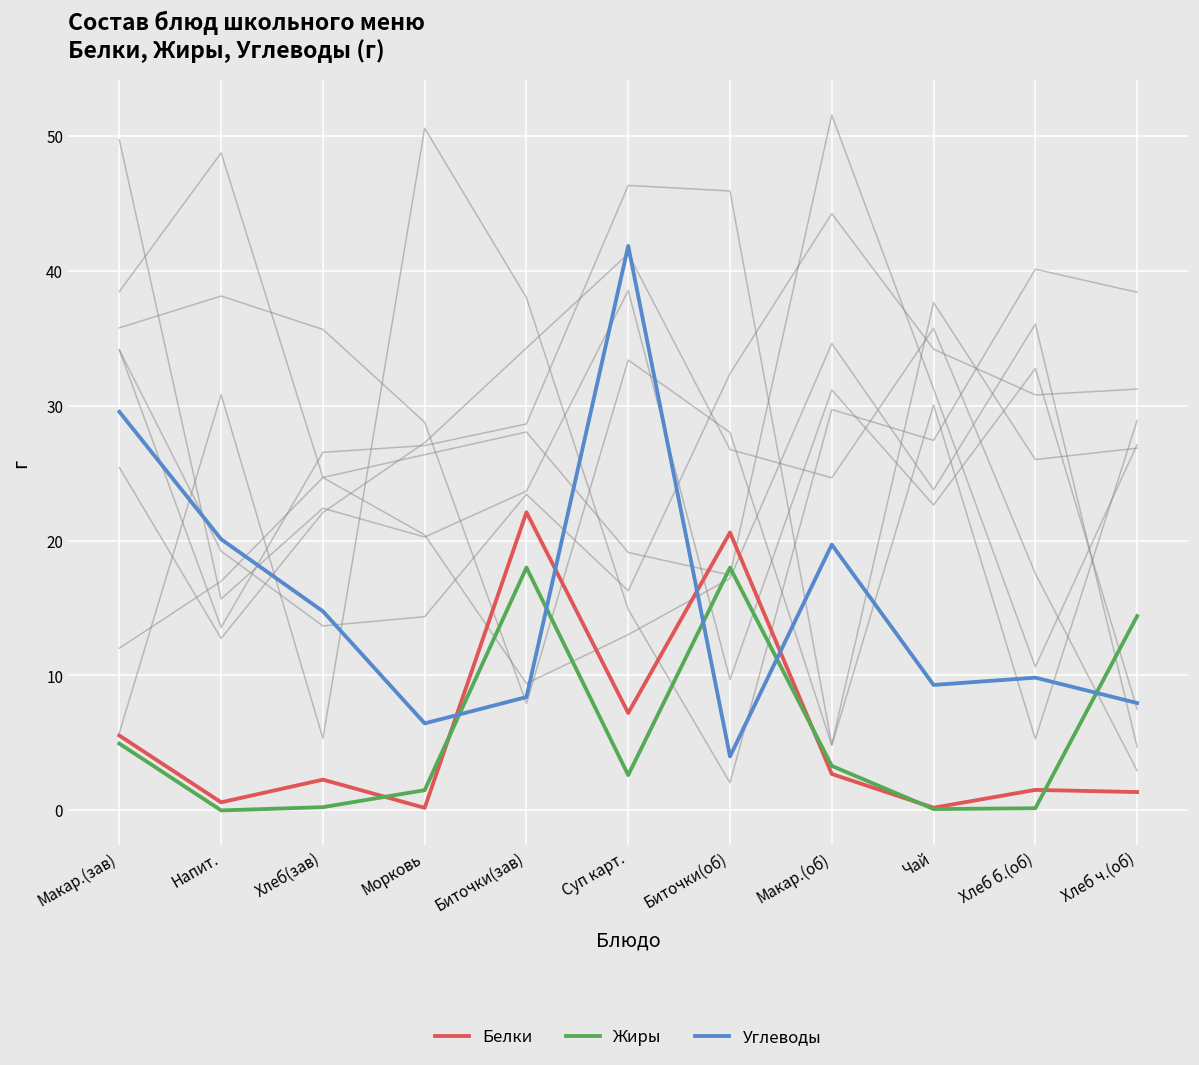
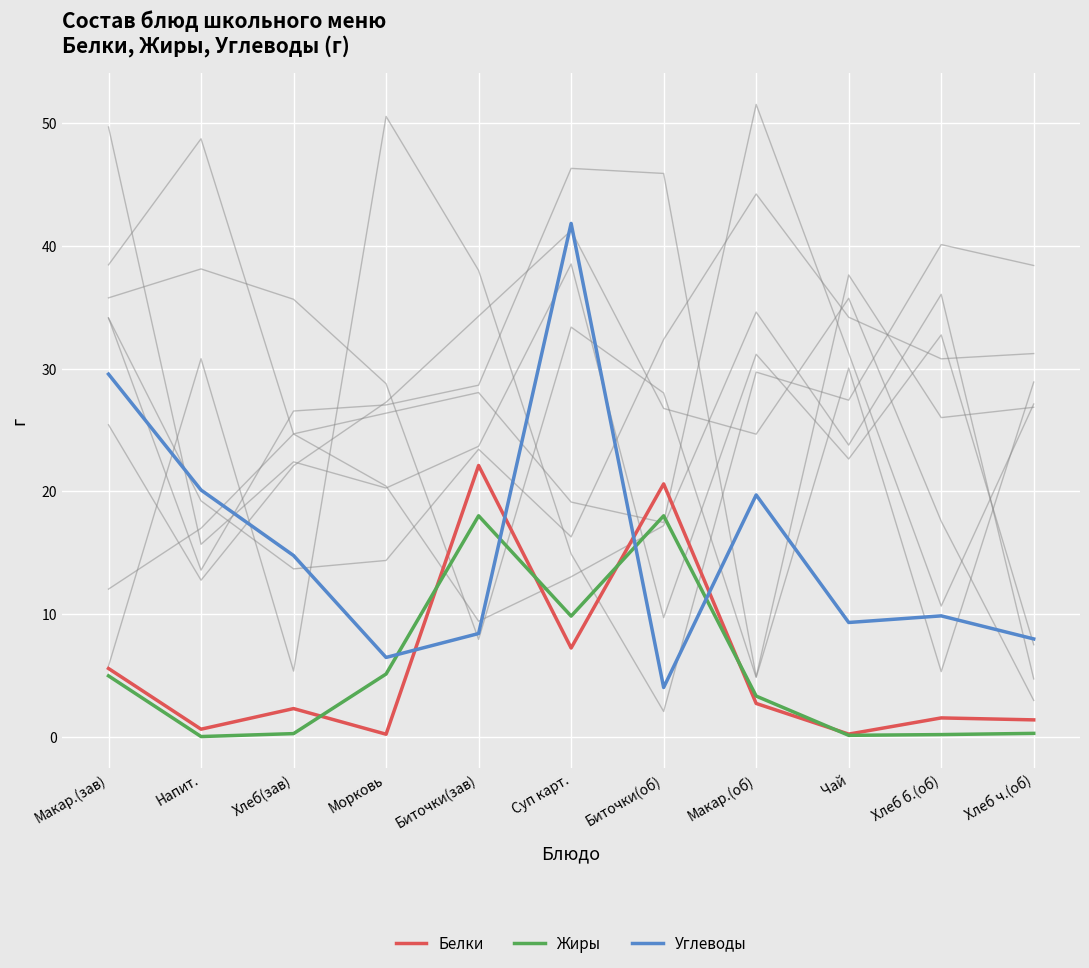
  {
    "Белки": {
      "Напит.": 0.6,
      "Хлеб(зав)": 2.3,
      "Морковь": 0.2,
      "Биточки(зав)": 22.1,
      "Суп карт.": 7.2,
      "Биточки(об)": 20.6,
      "Макар.(об)": 2.7,
      "Хлеб б.(об)": 1.5,
      "Хлеб ч.(об)": 1.4
    },
    "Жиры": {
      "Макар.(зав)": 5.0,
      "Напит.": 0.0,
      "Хлеб(зав)": 0.2,
-     "Морковь": 1.5,
+     "Морковь": 5.1,
      "Биточки(зав)": 18.0,
-     "Суп карт.": 2.6,
+     "Суп карт.": 9.8,
      "Биточки(об)": 18.0,
      "Макар.(об)": 3.3,
      "Хлеб б.(об)": 0.2,
-     "Хлеб ч.(об)": 14.4
+     "Хлеб ч.(об)": 0.3
    },
    "Углеводы": {
      "Макар.(зав)": 29.6,
      "Напит.": 20.1,
      "Хлеб(зав)": 14.8,
      "Морковь": 6.5,
      "Биточки(зав)": 8.4,
      "Суп карт.": 41.8,
      "Биточки(об)": 4.0,
      "Макар.(об)": 19.7,
      "Чай": 9.3,
      "Хлеб б.(об)": 9.8,
      "Хлеб ч.(об)": 8.0
    }
  }
